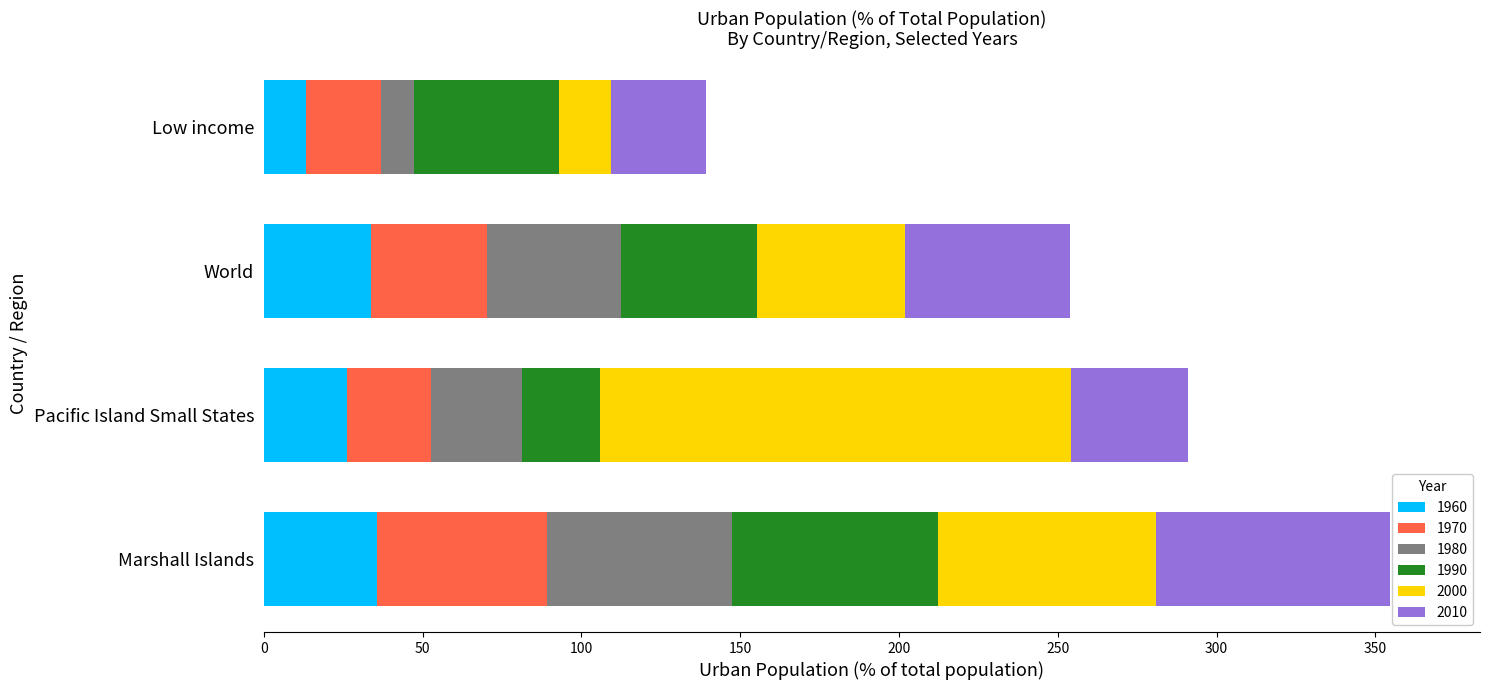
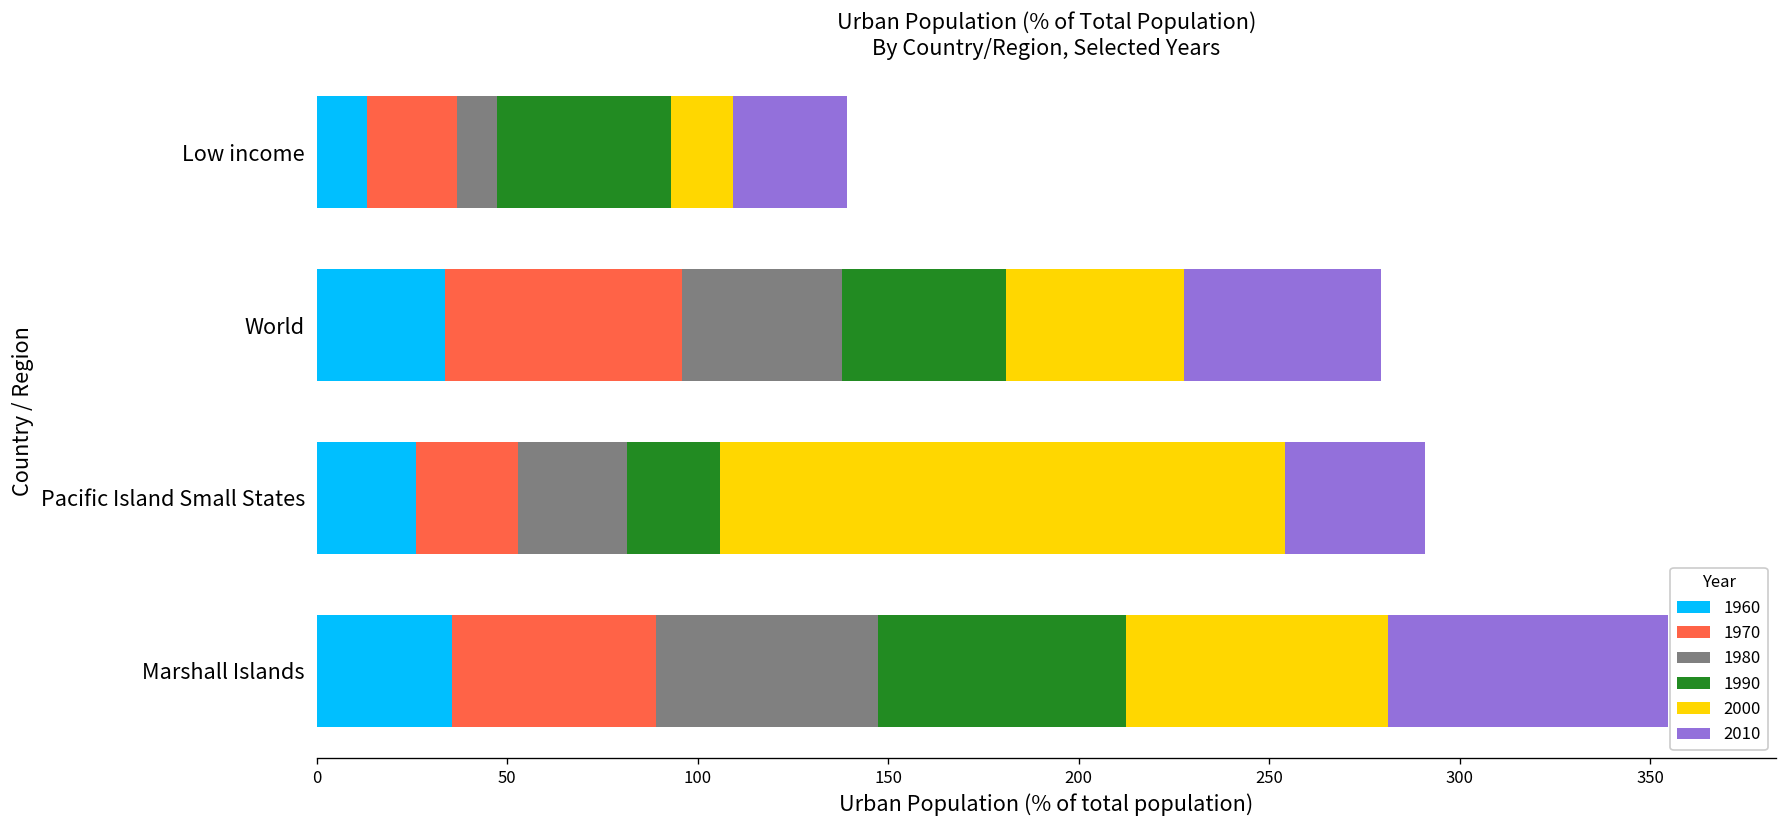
  {
    "1960": {
      "Low income": 13,
      "World": 34,
      "Pacific Island Small States": 26,
      "Marshall Islands": 36
    },
    "1970": {
      "Low income": 24,
-     "World": 37,
+     "World": 62,
      "Pacific Island Small States": 27,
      "Marshall Islands": 53
    },
    "1980": {
      "Low income": 10,
      "World": 42,
      "Pacific Island Small States": 29,
      "Marshall Islands": 58
    },
    "1990": {
      "Low income": 46,
      "World": 43,
      "Pacific Island Small States": 24,
      "Marshall Islands": 65
    },
    "2000": {
      "Low income": 16,
      "World": 47,
      "Pacific Island Small States": 148,
      "Marshall Islands": 69
    },
    "2010": {
      "Low income": 30,
      "World": 52,
      "Pacific Island Small States": 37,
      "Marshall Islands": 74
    }
  }
